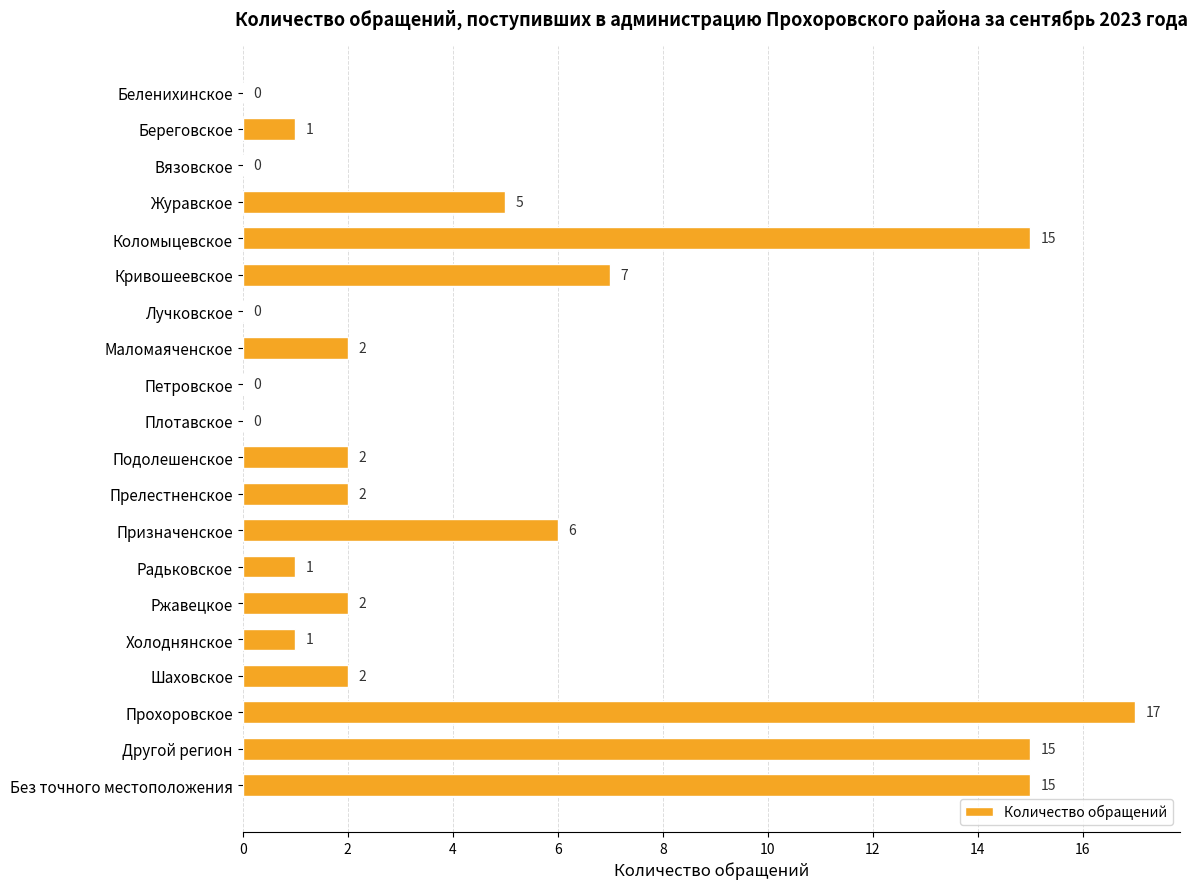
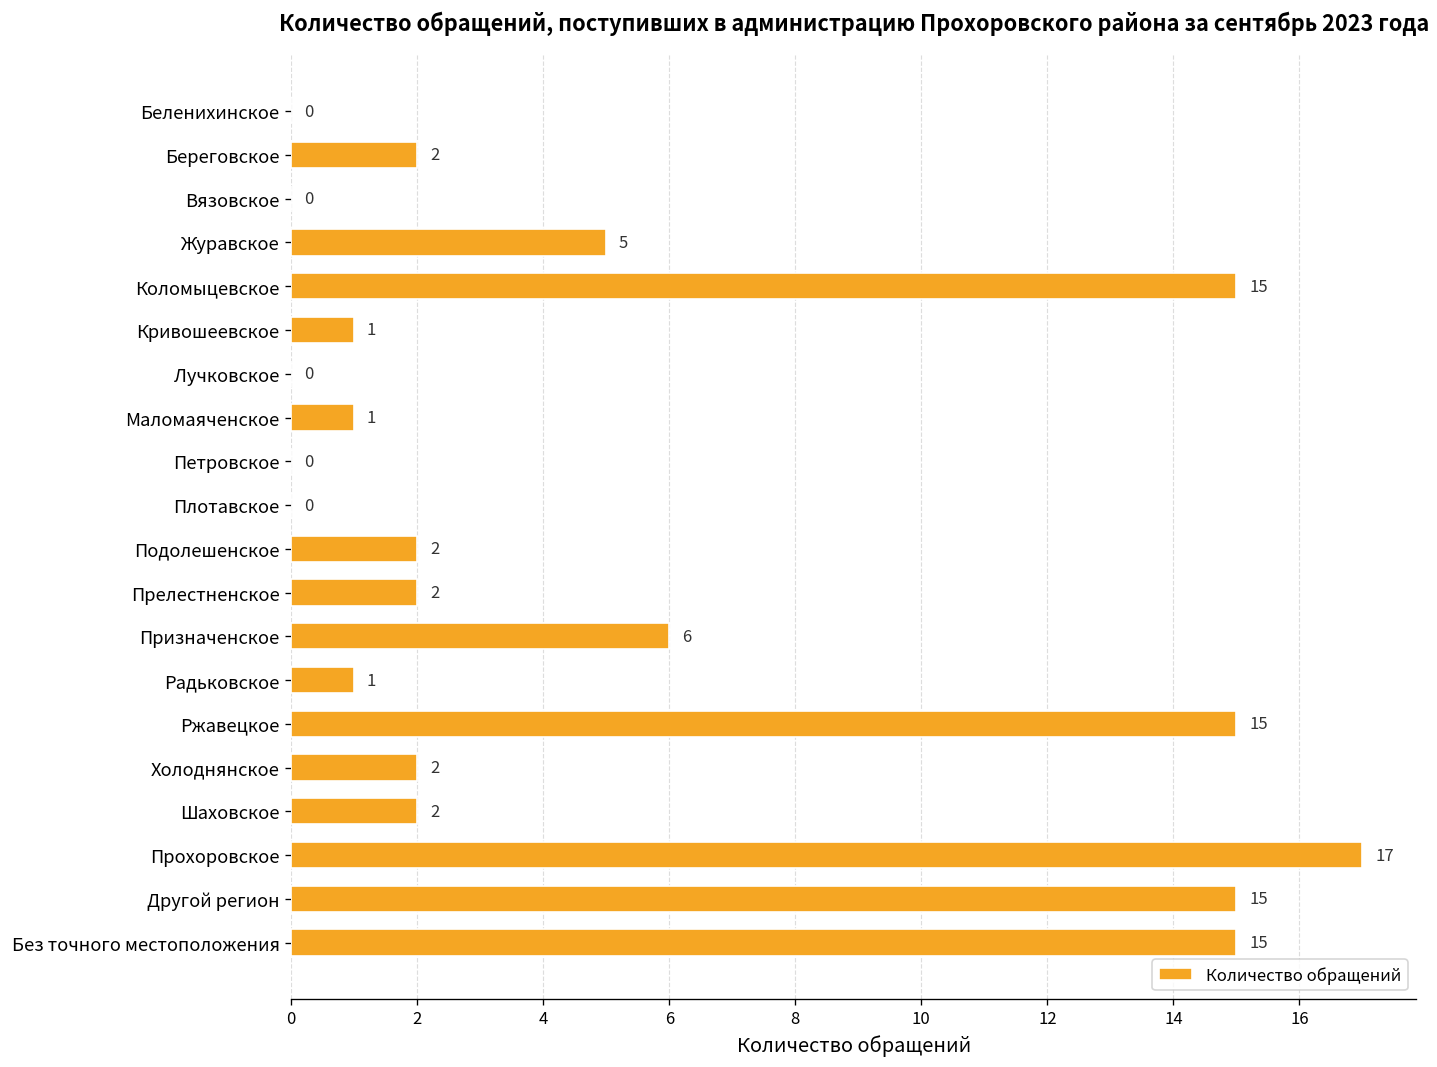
  {
    "Беленихинское": 0,
-   "Береговское": 1,
+   "Береговское": 2,
    "Вязовское": 0,
    "Журавское": 5,
    "Коломыцевское": 15,
-   "Кривошеевское": 7,
+   "Кривошеевское": 1,
    "Лучковское": 0,
-   "Маломаяченское": 2,
+   "Маломаяченское": 1,
    "Петровское": 0,
    "Плотавское": 0,
    "Подолешенское": 2,
    "Прелестненское": 2,
    "Призначенское": 6,
    "Радьковское": 1,
-   "Ржавецкое": 2,
-   "Холоднянское": 1,
+   "Ржавецкое": 15,
+   "Холоднянское": 2,
    "Шаховское": 2,
    "Прохоровское": 17,
    "Другой регион": 15,
    "Без точного местоположения": 15
  }
